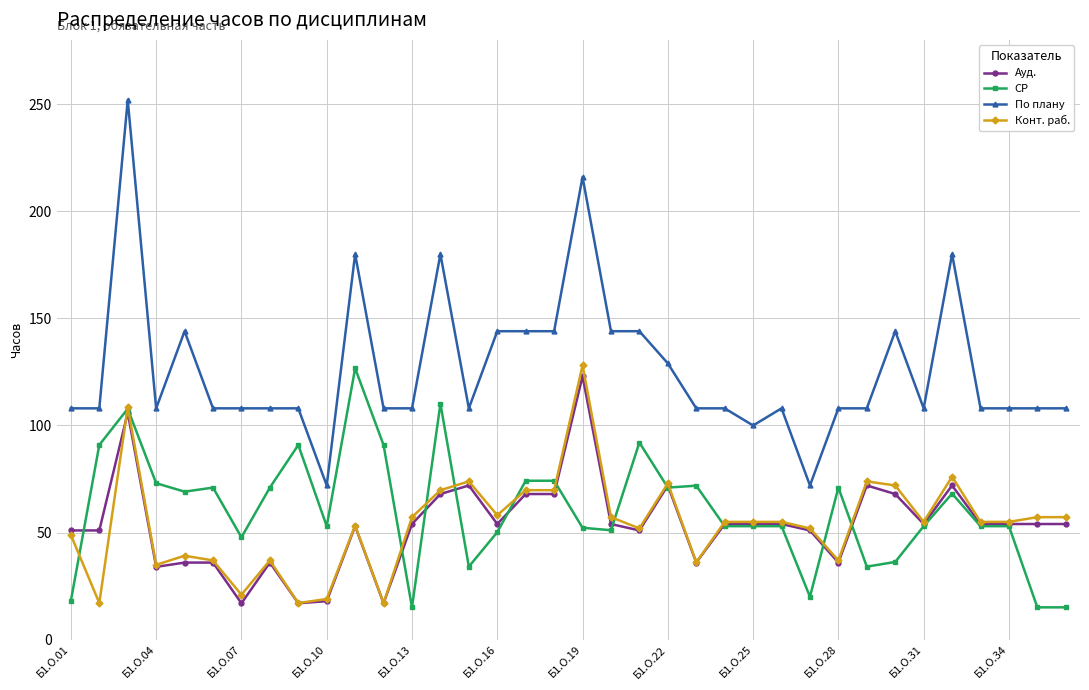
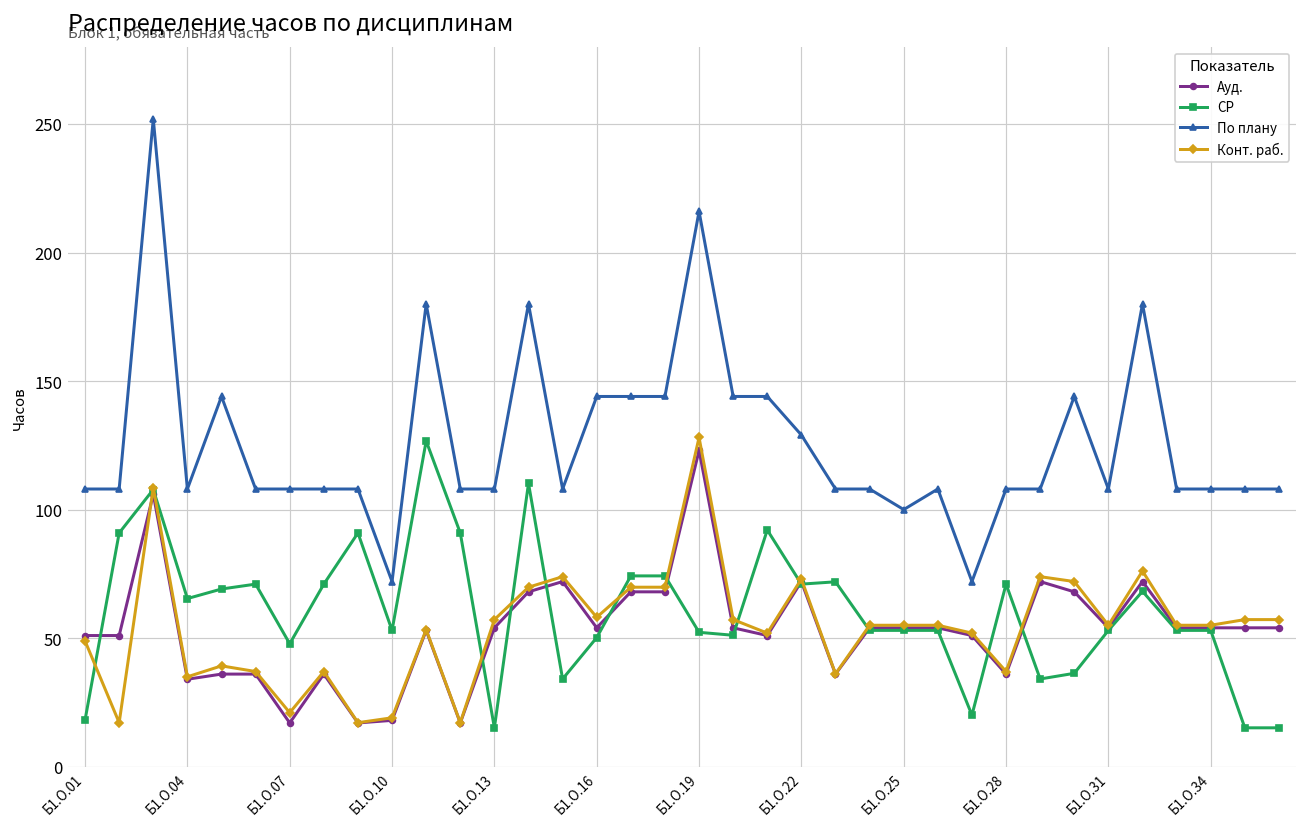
  {
    "Ауд.": {
      "Б1.О.01": 51,
      "Б1.О.07": 17,
      "Б1.О.13": 54,
      "Б1.О.16": 54,
      "Б1.О.19": 123
    },
    "СР": {
      "Б1.О.01": 18,
-     "Б1.О.04": 73,
+     "Б1.О.04": 65,
      "Б1.О.07": 48,
      "Б1.О.10": 53,
      "Б1.О.13": 15,
      "Б1.О.16": 50,
      "Б1.О.19": 52,
      "Б1.О.28": 71
    },
    "По плану": {
      "Б1.О.01": 108,
      "Б1.О.04": 108,
      "Б1.О.07": 108,
      "Б1.О.10": 72,
      "Б1.О.13": 108,
      "Б1.О.16": 144,
      "Б1.О.19": 216,
      "Б1.О.22": 129,
      "Б1.О.25": 100,
      "Б1.О.28": 108,
      "Б1.О.31": 108,
      "Б1.О.34": 108
    },
    "Конт. раб.": {
      "Б1.О.01": 49,
      "Б1.О.07": 21,
      "Б1.О.13": 57,
      "Б1.О.16": 58,
      "Б1.О.19": 128
    }
  }
